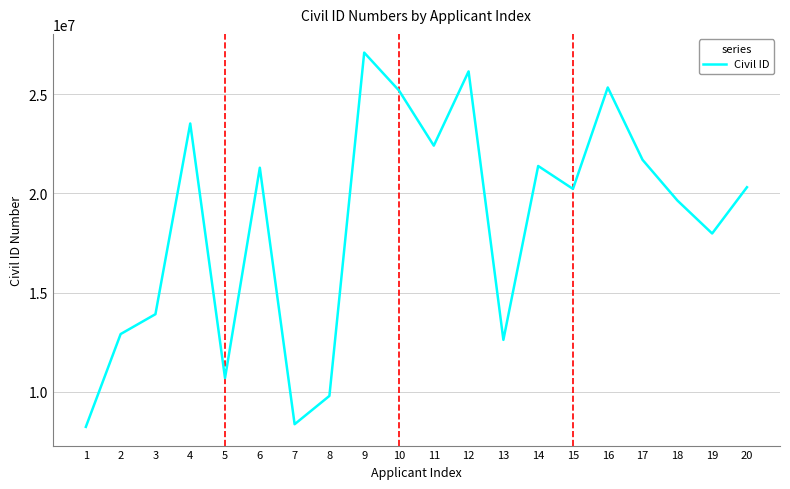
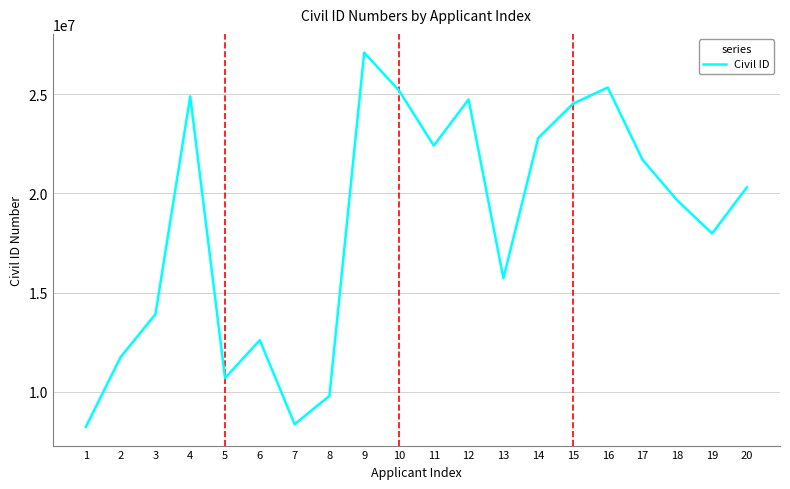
  {
    "1": 8200000,
-   "2": 12900000,
+   "2": 11800000,
    "3": 13900000,
-   "4": 23500000,
+   "4": 24900000,
    "5": 10700000,
-   "6": 21300000,
+   "6": 12600000,
    "7": 8400000,
    "8": 9800000,
    "9": 27100000,
    "10": 25200000,
    "11": 22400000,
-   "12": 26100000,
-   "13": 12600000,
-   "14": 21400000,
-   "15": 20200000,
+   "12": 24700000,
+   "13": 15700000,
+   "14": 22800000,
+   "15": 24500000,
    "16": 25300000,
    "17": 21700000,
    "18": 19600000,
    "19": 18000000,
    "20": 20300000
  }
